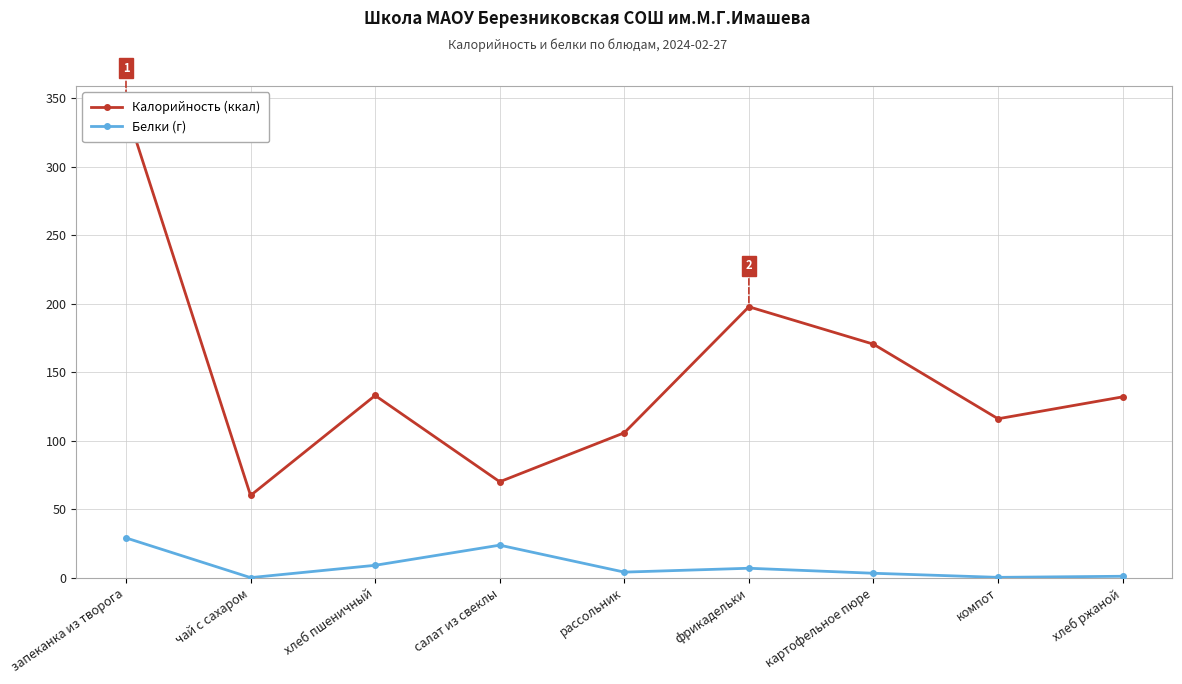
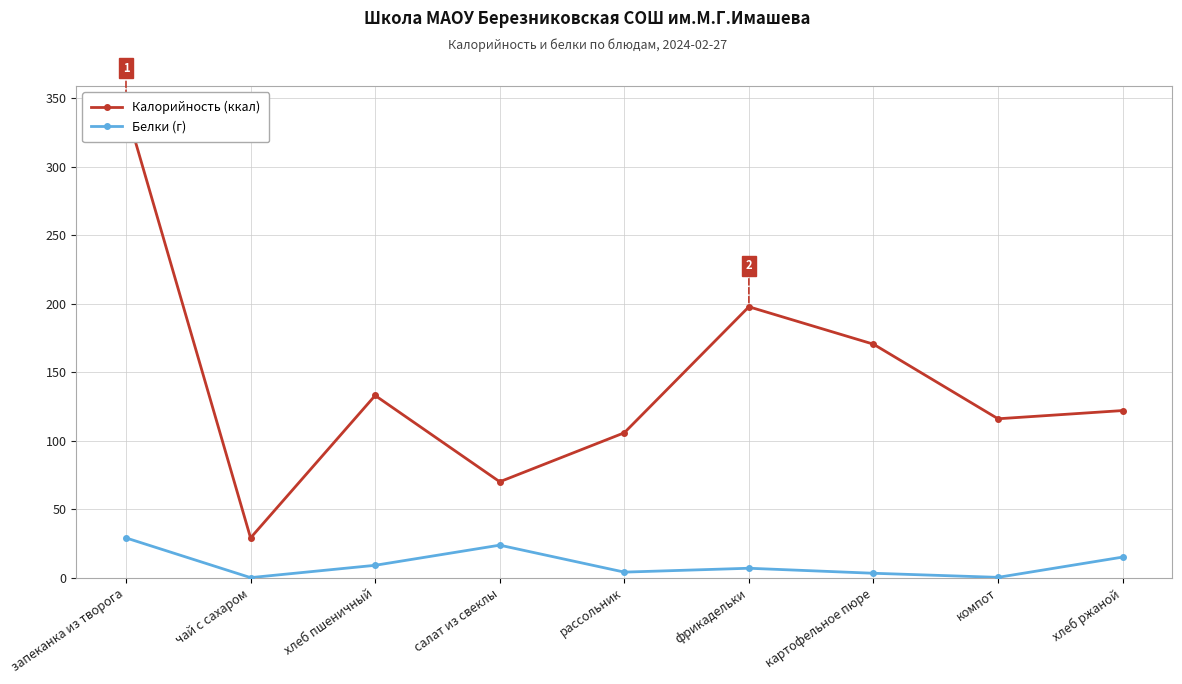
  {
    "Калорийность (ккал)": {
-     "чай с сахаром": 60,
+     "чай с сахаром": 29,
      "хлеб пшеничный": 133,
      "салат из свеклы": 70,
      "рассольник": 106,
      "картофельное пюре": 170,
      "компот": 116,
-     "хлеб ржаной": 132
+     "хлеб ржаной": 122
    },
    "Белки (г)": {
      "запеканка из творога": 29,
      "чай с сахаром": 0,
      "хлеб пшеничный": 9,
      "салат из свеклы": 24,
      "рассольник": 4,
      "фрикадельки": 7,
      "картофельное пюре": 3,
      "компот": 0,
-     "хлеб ржаной": 1
+     "хлеб ржаной": 15
    }
  }
